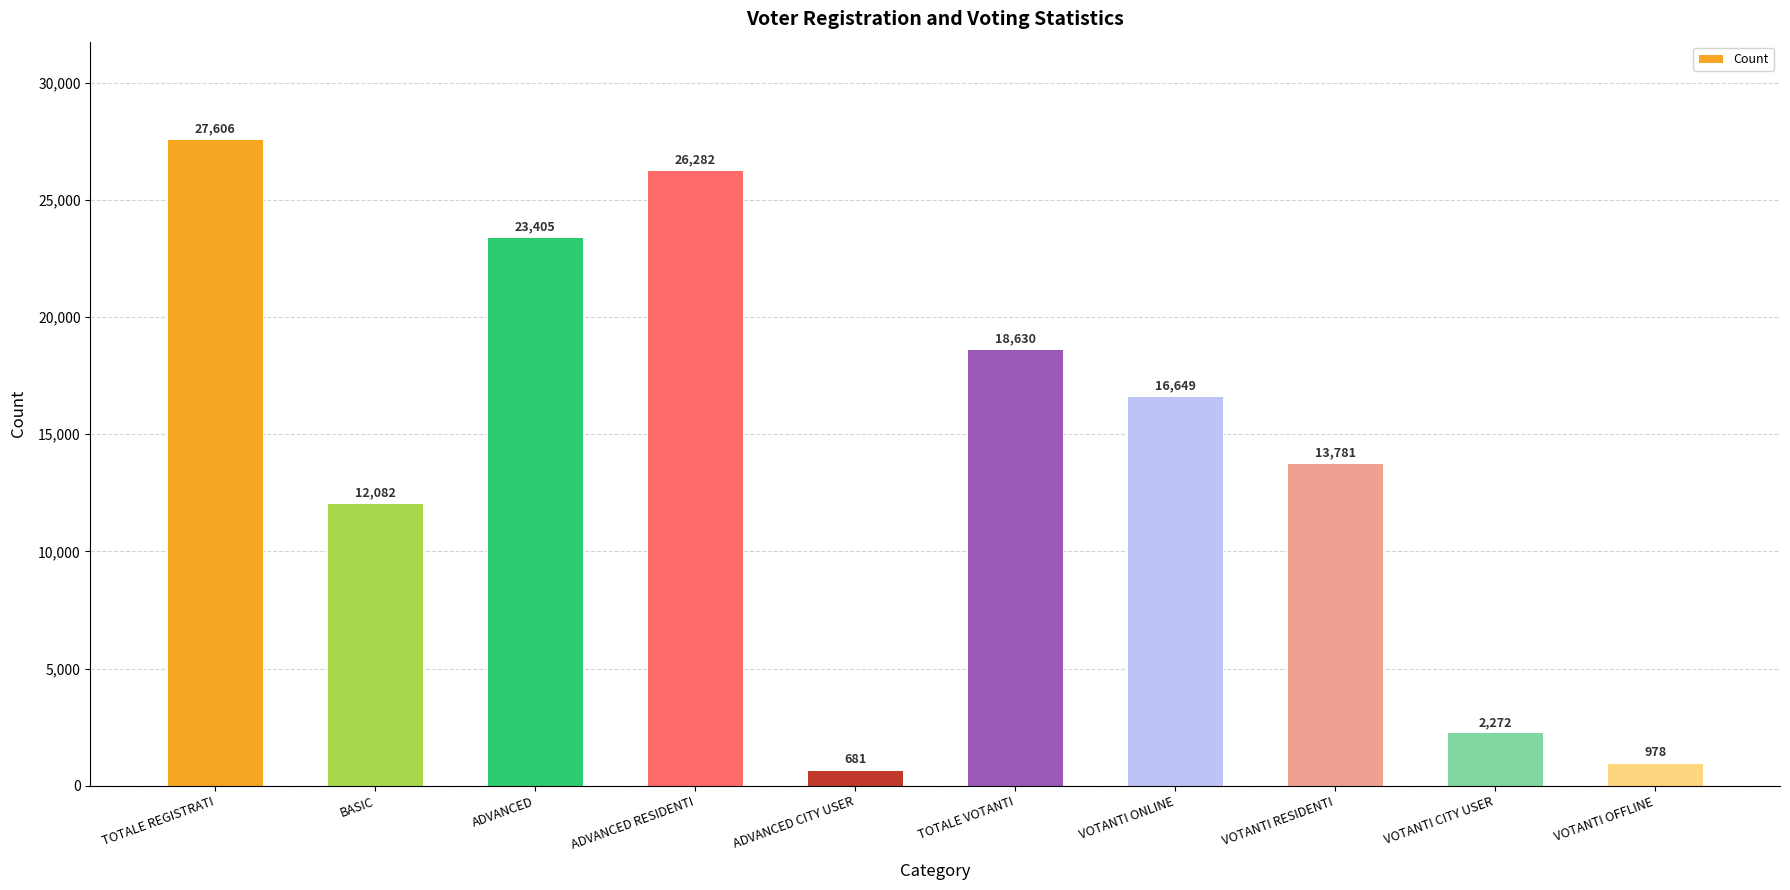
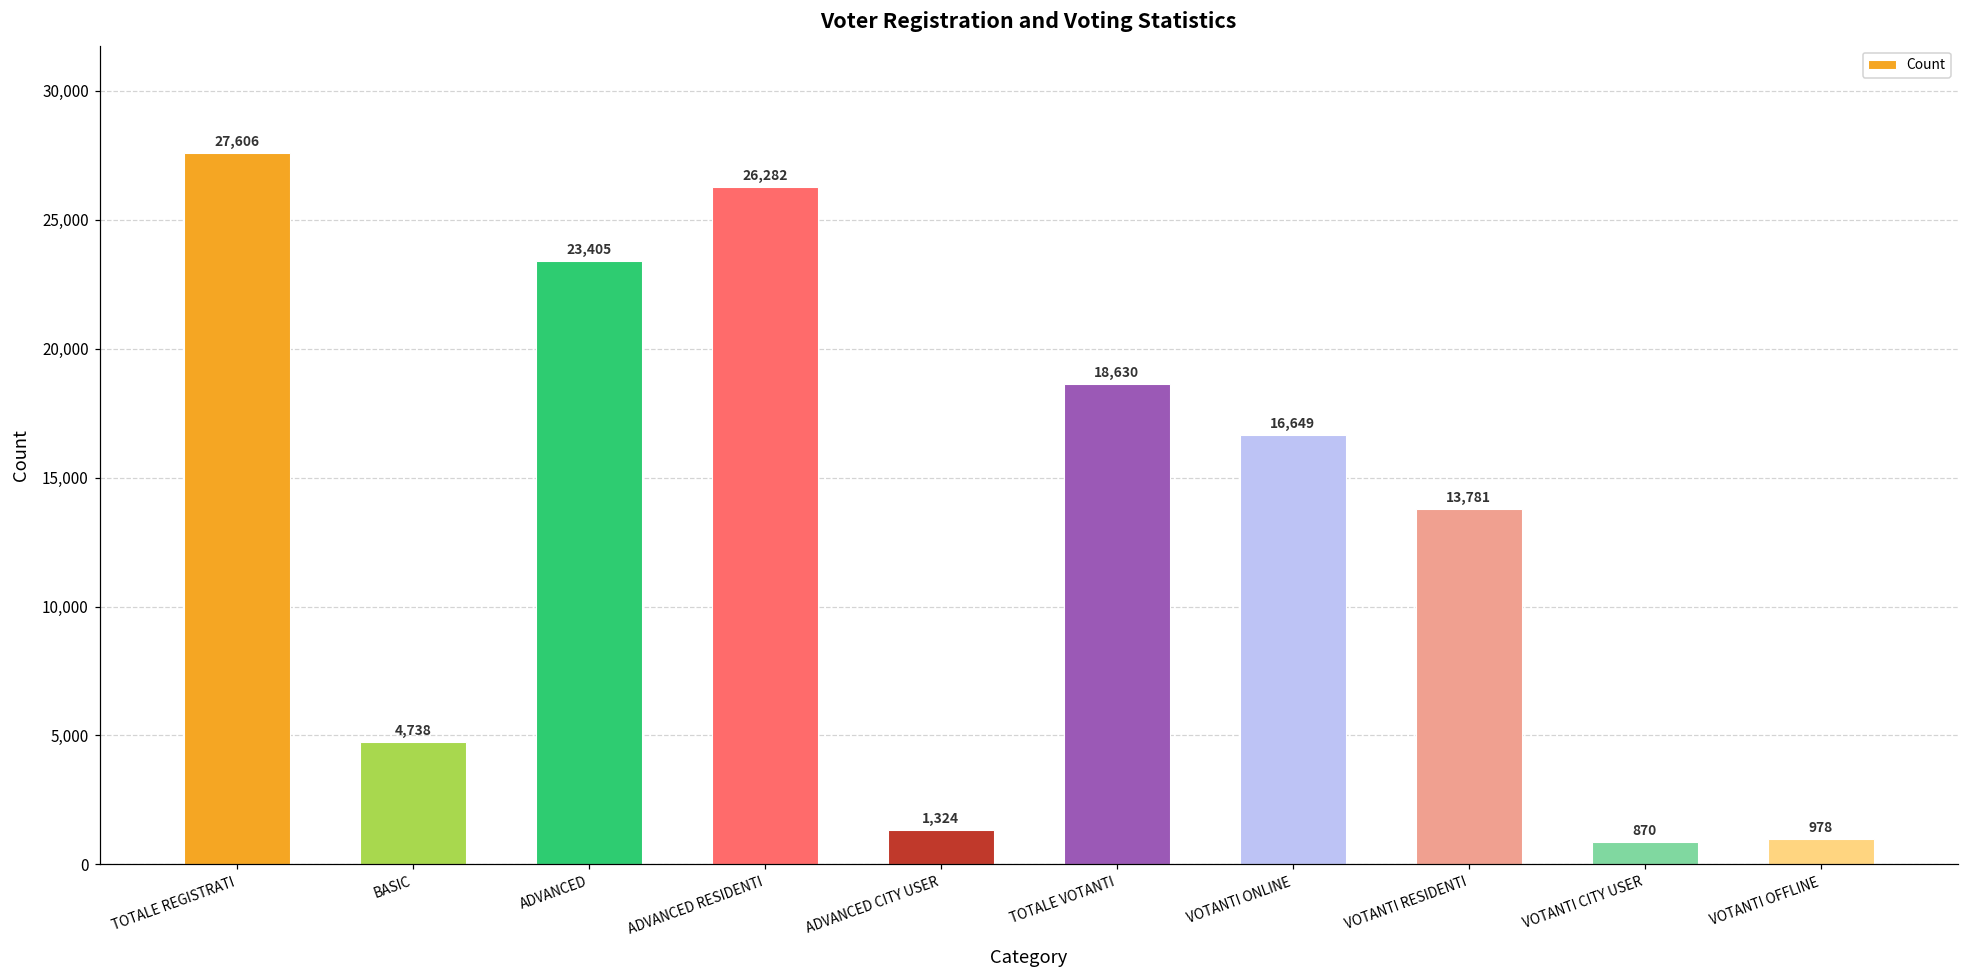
  {
    "TOTALE REGISTRATI": "27,606",
-   "BASIC": "12,082",
+   "BASIC": "4,738",
    "ADVANCED": "23,405",
    "ADVANCED RESIDENTI": "26,282",
-   "ADVANCED CITY USER": "681",
+   "ADVANCED CITY USER": "1,324",
    "TOTALE VOTANTI": "18,630",
    "VOTANTI ONLINE": "16,649",
    "VOTANTI RESIDENTI": "13,781",
-   "VOTANTI CITY USER": "2,272",
+   "VOTANTI CITY USER": "870",
    "VOTANTI OFFLINE": "978"
  }
